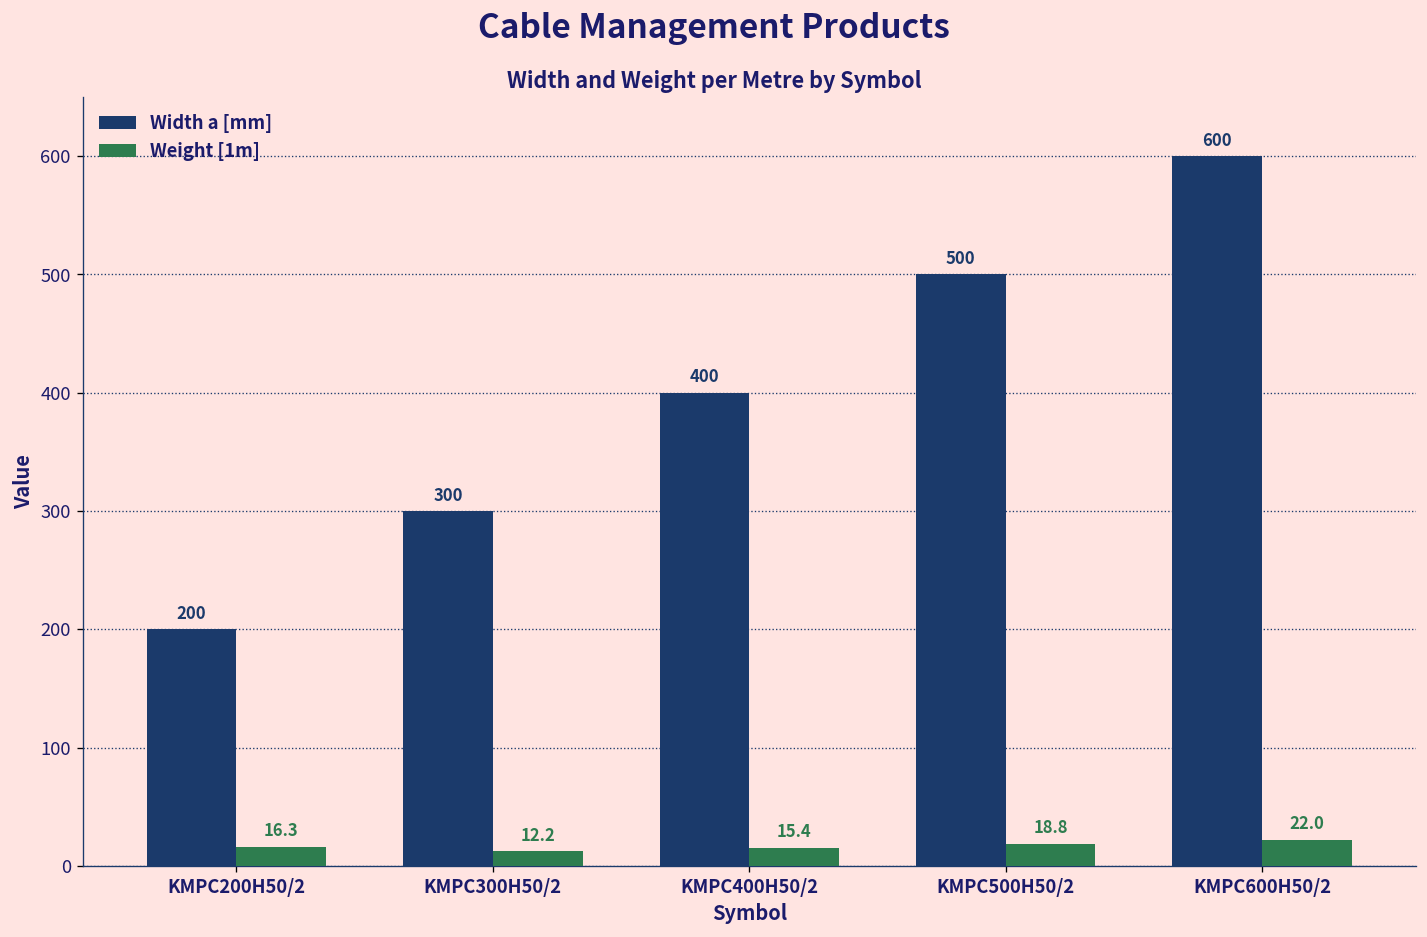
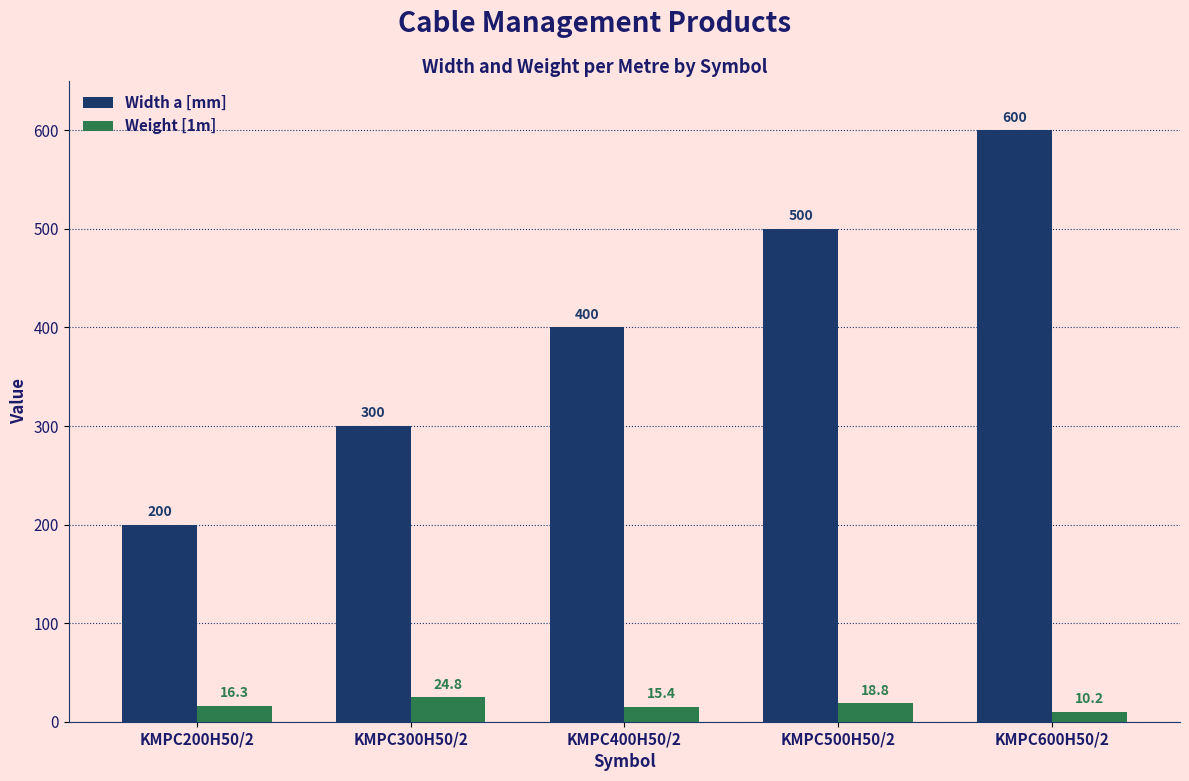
  {
    "Width a [mm]": {
      "KMPC200H50/2": 200,
      "KMPC300H50/2": 300,
      "KMPC400H50/2": 400,
      "KMPC500H50/2": 500,
      "KMPC600H50/2": 600
    },
    "Weight [1m]": {
      "KMPC200H50/2": 16.3,
-     "KMPC300H50/2": 12.2,
+     "KMPC300H50/2": 24.8,
      "KMPC400H50/2": 15.4,
      "KMPC500H50/2": 18.8,
-     "KMPC600H50/2": 22.0
+     "KMPC600H50/2": 10.2
    }
  }
